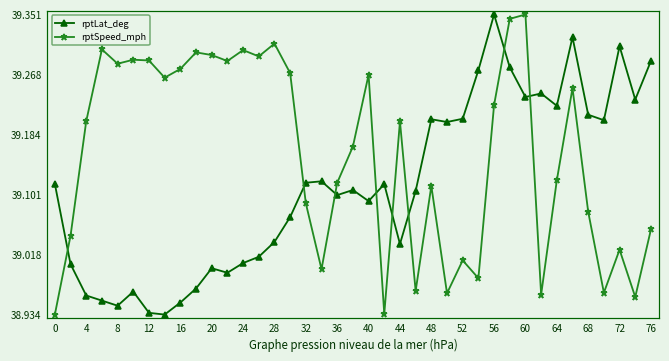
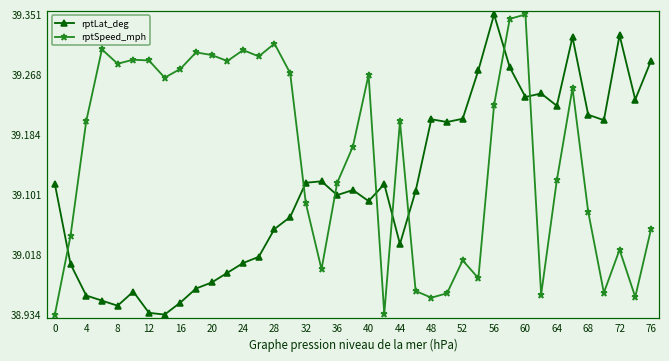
  {
    "rptLat_deg": {
      "0": 39.12,
      "4": 38.96,
      "8": 38.95,
      "12": 38.94,
      "16": 38.95,
-     "20": 39.00,
+     "20": 38.98,
      "24": 39.01,
-     "28": 39.04,
+     "28": 39.05,
      "32": 39.12,
      "36": 39.10,
      "40": 39.09,
      "44": 39.03,
      "48": 39.21,
      "52": 39.21,
      "56": 39.35,
      "60": 39.24,
      "64": 39.22,
      "68": 39.21,
-     "72": 39.31,
+     "72": 39.32,
      "76": 39.29
    },
    "rptSpeed_mph": {
      "0": 38.93,
      "4": 39.20,
      "8": 39.28,
      "12": 39.29,
      "16": 39.28,
      "20": 39.29,
      "24": 39.30,
      "28": 39.31,
      "32": 39.09,
      "36": 39.12,
      "40": 39.27,
      "44": 39.20,
-     "48": 39.11,
+     "48": 38.96,
      "52": 39.01,
      "56": 39.23,
      "60": 39.35,
      "64": 39.12,
      "68": 39.08,
      "72": 39.02,
      "76": 39.05
    }
  }
